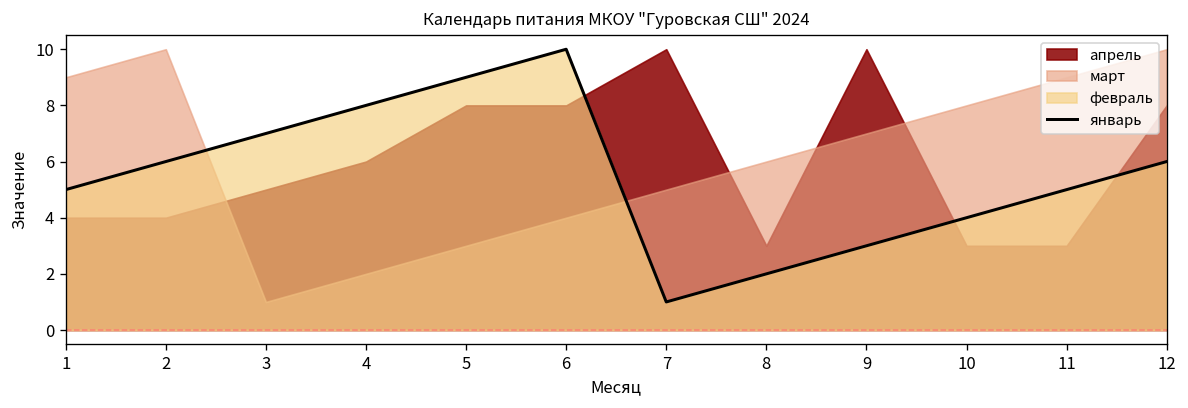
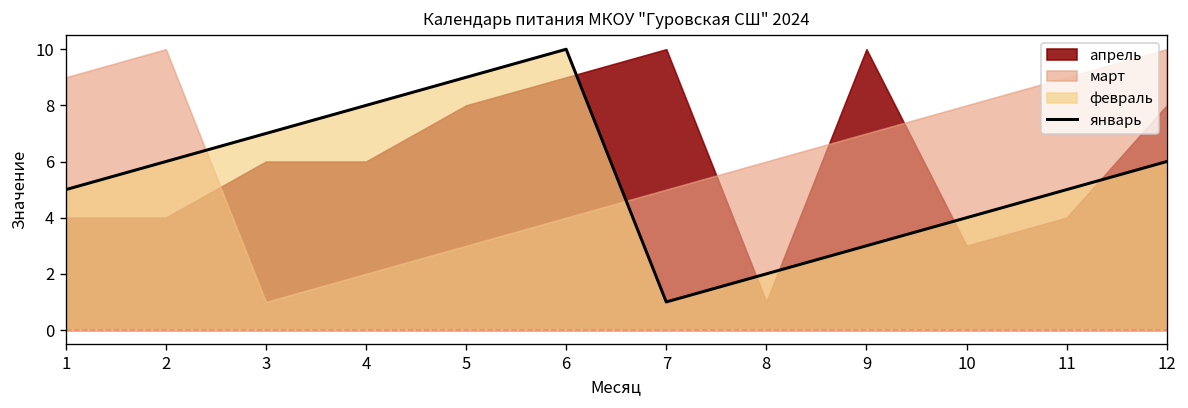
  {
    "апрель": {
      "1": 4,
      "2": 4,
-     "3": 5,
+     "3": 6,
      "4": 6,
      "5": 8,
-     "6": 8,
+     "6": 9,
      "7": 10,
-     "8": 3,
+     "8": 1,
      "9": 10,
      "10": 3,
-     "11": 3,
+     "11": 4,
      "12": 8
    }
  }
